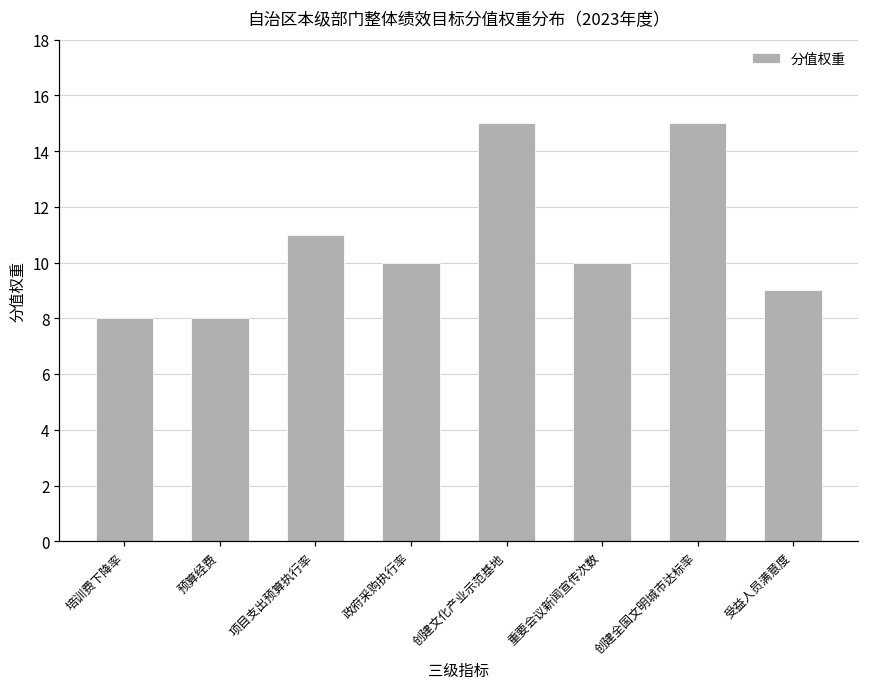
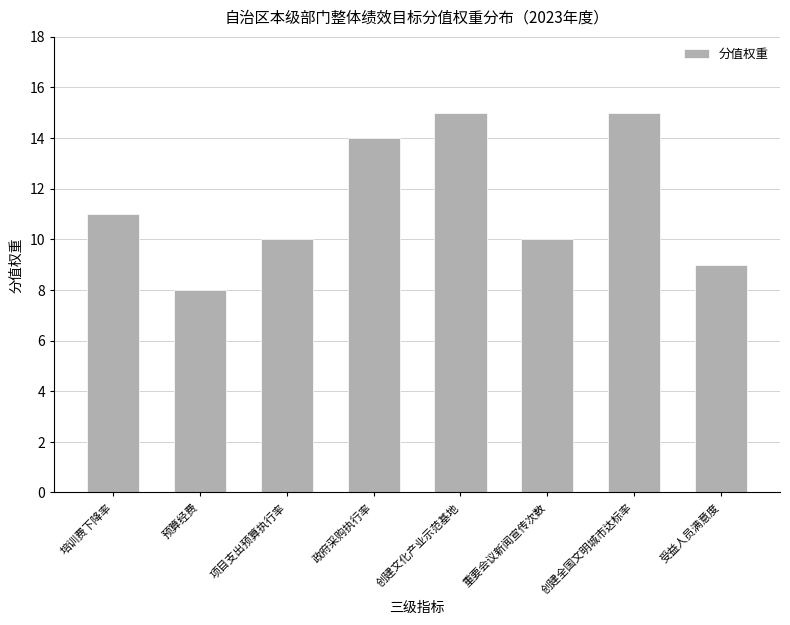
  {
-   "培训费下降率": 8,
+   "培训费下降率": 11,
    "预算经费": 8,
-   "项目支出预算执行率": 11,
-   "政府采购执行率": 10,
+   "项目支出预算执行率": 10,
+   "政府采购执行率": 14,
    "创建文化产业示范基地": 15,
    "重要会议新闻宣传次数": 10,
    "创建全国文明城市达标率": 15,
    "受益人员满意度": 9
  }
